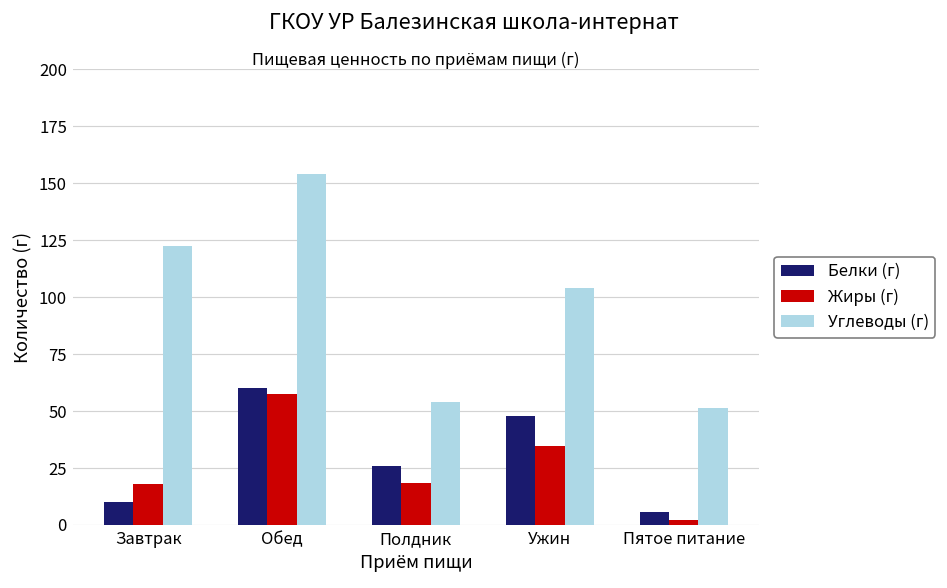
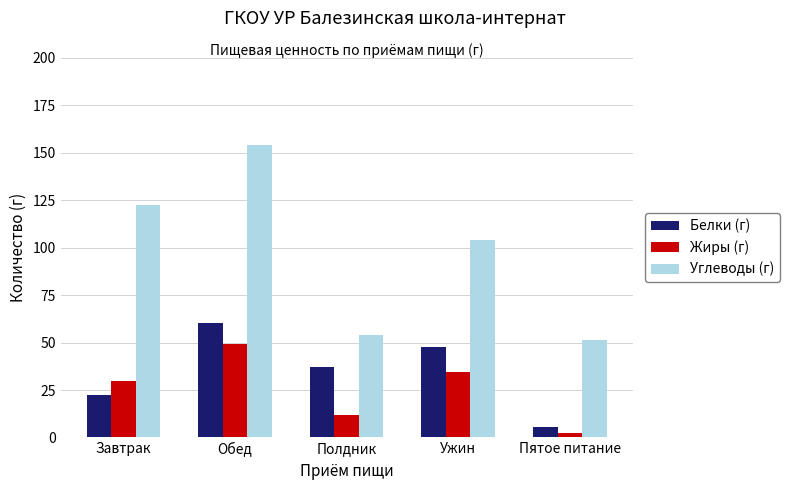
  {
    "Белки (г)": {
-     "Завтрак": 10,
+     "Завтрак": 22,
      "Обед": 60,
-     "Полдник": 26,
+     "Полдник": 37,
      "Ужин": 48,
      "Пятое питание": 6
    },
    "Жиры (г)": {
-     "Завтрак": 18,
-     "Обед": 58,
-     "Полдник": 18,
+     "Завтрак": 30,
+     "Обед": 49,
+     "Полдник": 12,
      "Ужин": 35,
      "Пятое питание": 2
    },
    "Углеводы (г)": {
      "Завтрак": 122,
      "Обед": 154,
      "Полдник": 54,
      "Ужин": 104,
      "Пятое питание": 51
    }
  }
